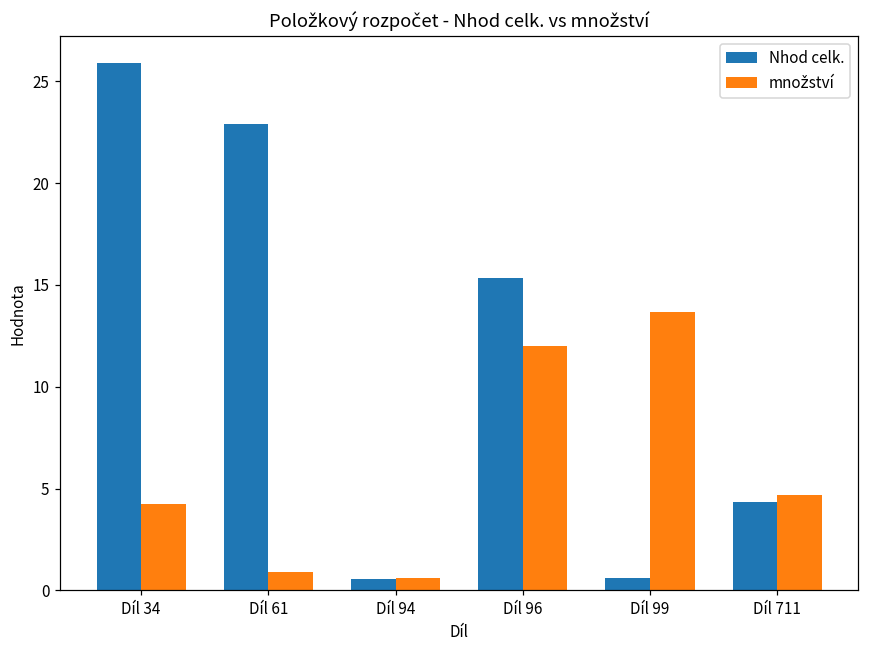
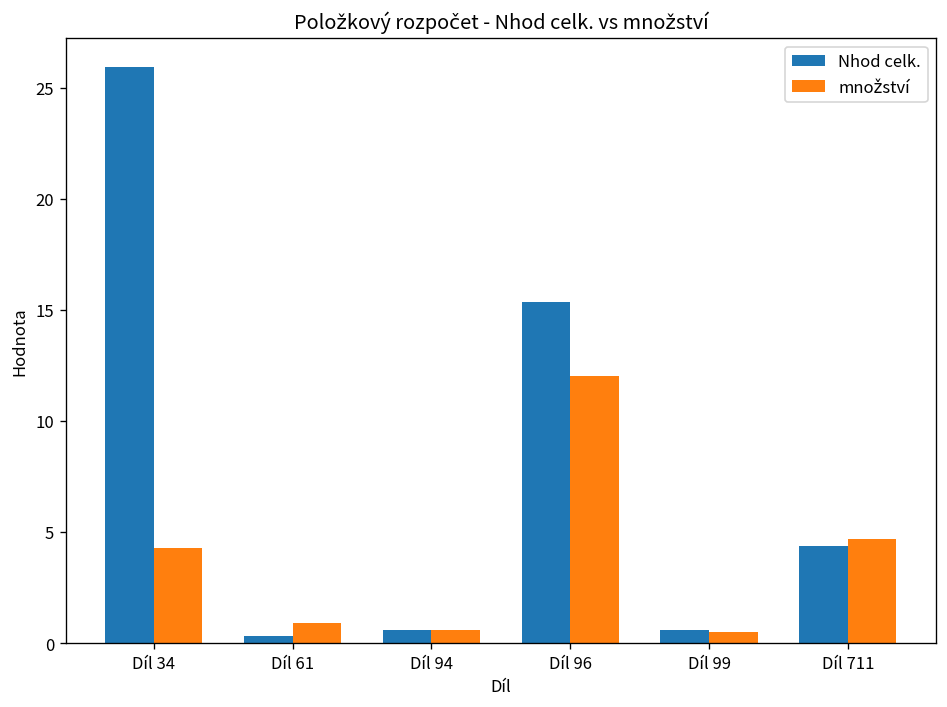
  {
    "Nhod celk.": {
      "Díl 34": 25.9,
-     "Díl 61": 22.9,
+     "Díl 61": 0.3,
      "Díl 94": 0.6,
      "Díl 96": 15.3,
      "Díl 99": 0.6,
      "Díl 711": 4.4
    },
    "množství": {
      "Díl 34": 4.3,
      "Díl 61": 0.9,
      "Díl 94": 0.6,
      "Díl 96": 12.0,
-     "Díl 99": 13.6,
+     "Díl 99": 0.5,
      "Díl 711": 4.7
    }
  }
